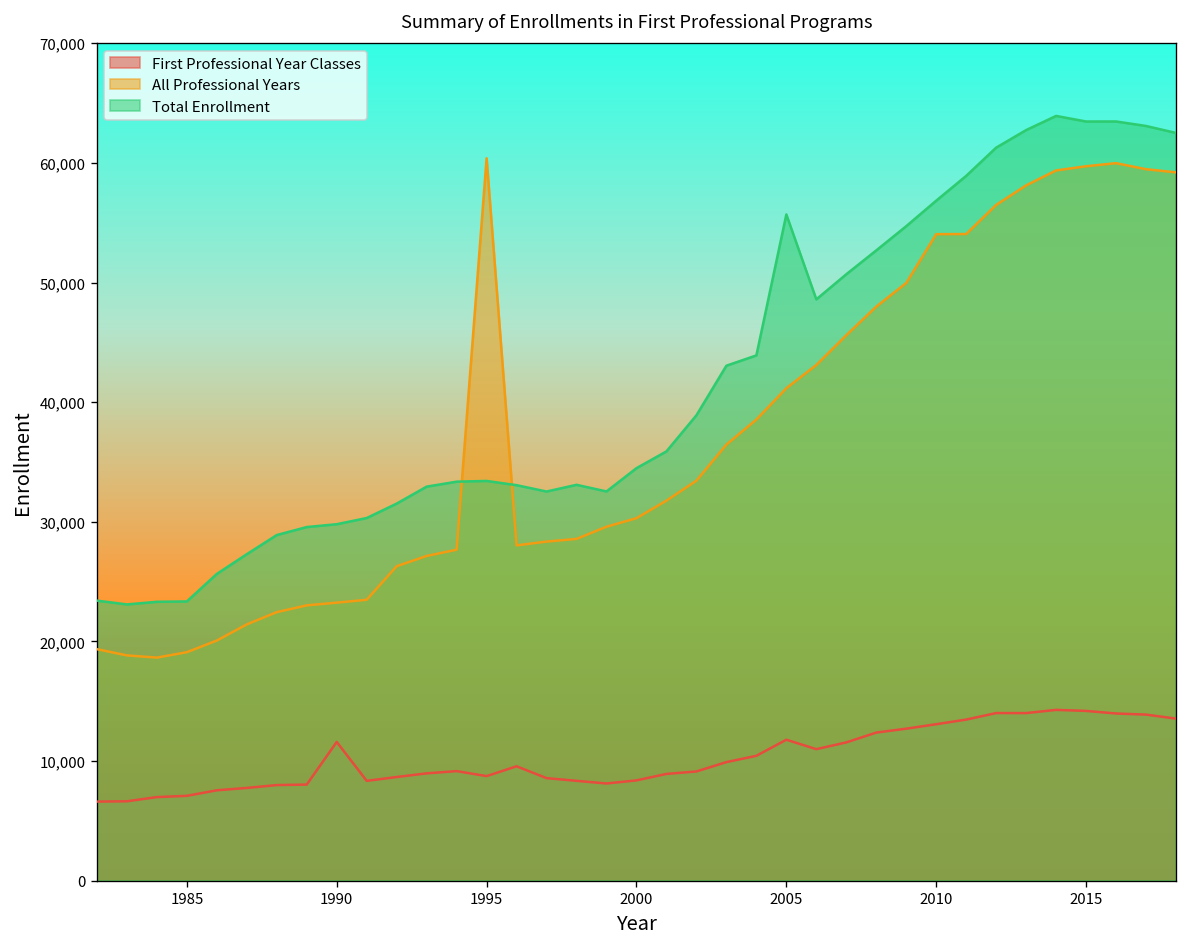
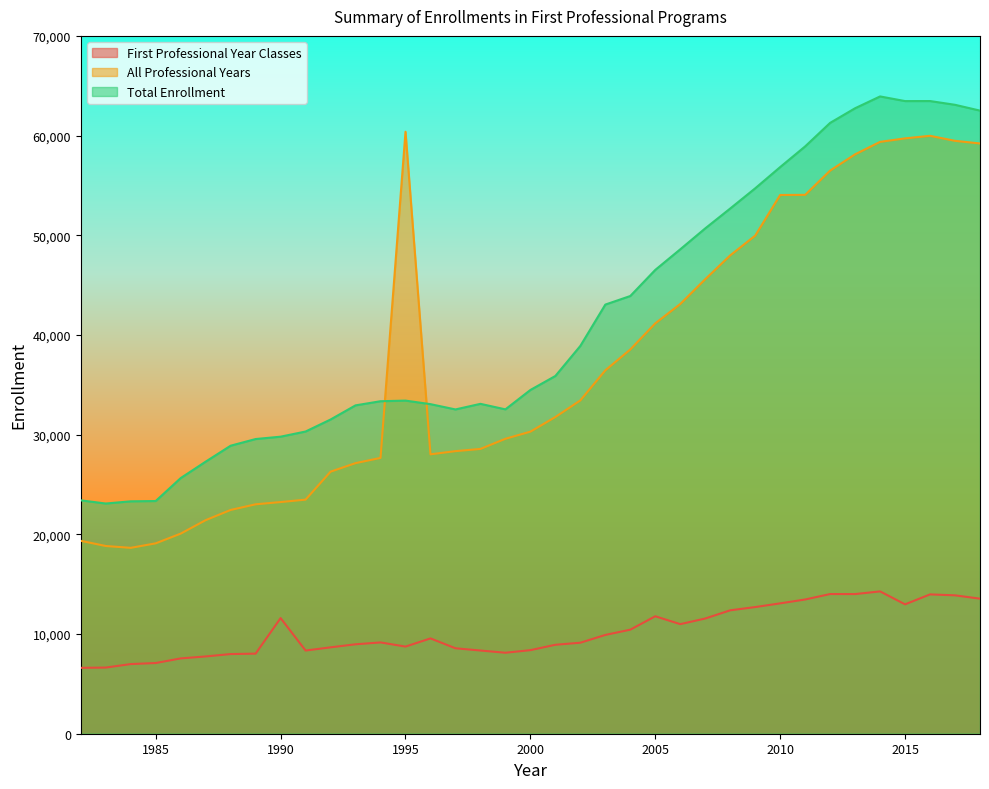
  {
    "First Professional Year Classes": {
      "1985": "7,000",
      "1990": "12,000",
      "1995": "9,000",
      "2000": "8,000",
      "2005": "12,000",
      "2010": "13,000",
-     "2015": "14,000"
+     "2015": "13,000"
    },
    "All Professional Years": {
      "1985": "19,000",
      "1990": "23,000",
      "1995": "60,000",
      "2000": "30,000",
      "2005": "41,000",
      "2010": "54,000",
      "2015": "60,000"
    },
    "Total Enrollment": {
      "1985": "23,000",
      "1990": "30,000",
      "1995": "33,000",
      "2000": "34,000",
-     "2005": "56,000",
+     "2005": "47,000",
      "2010": "57,000",
      "2015": "63,000"
    }
  }
